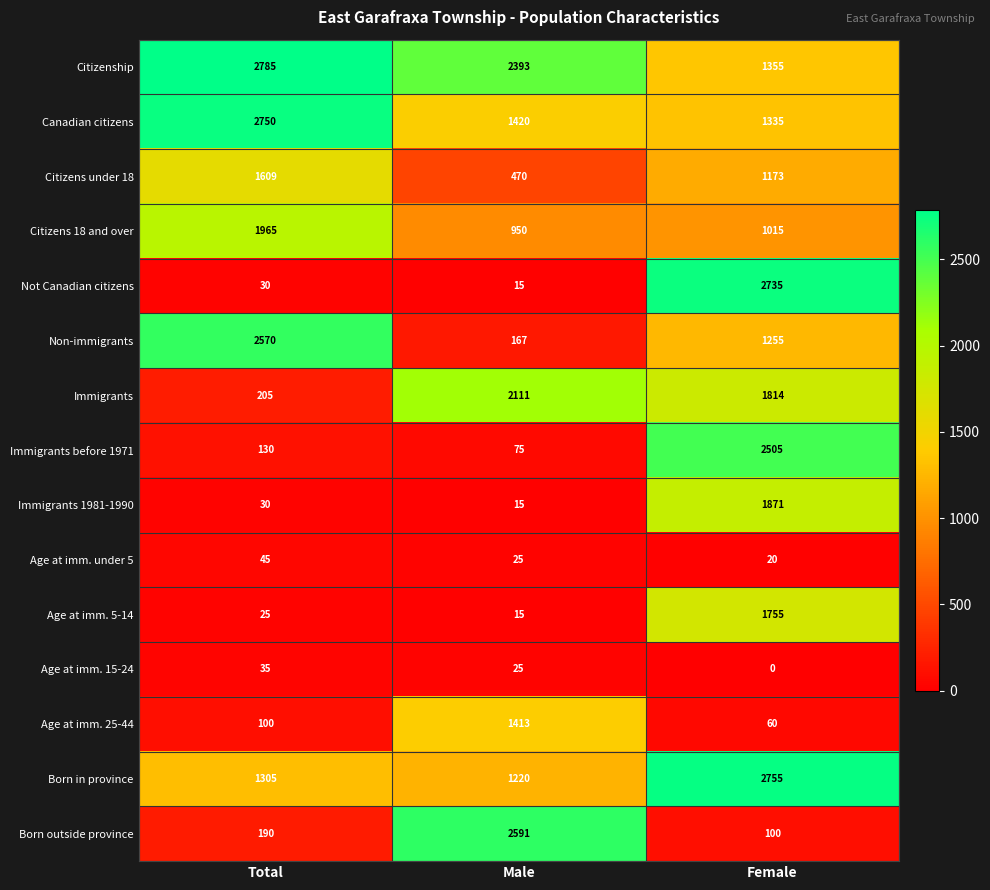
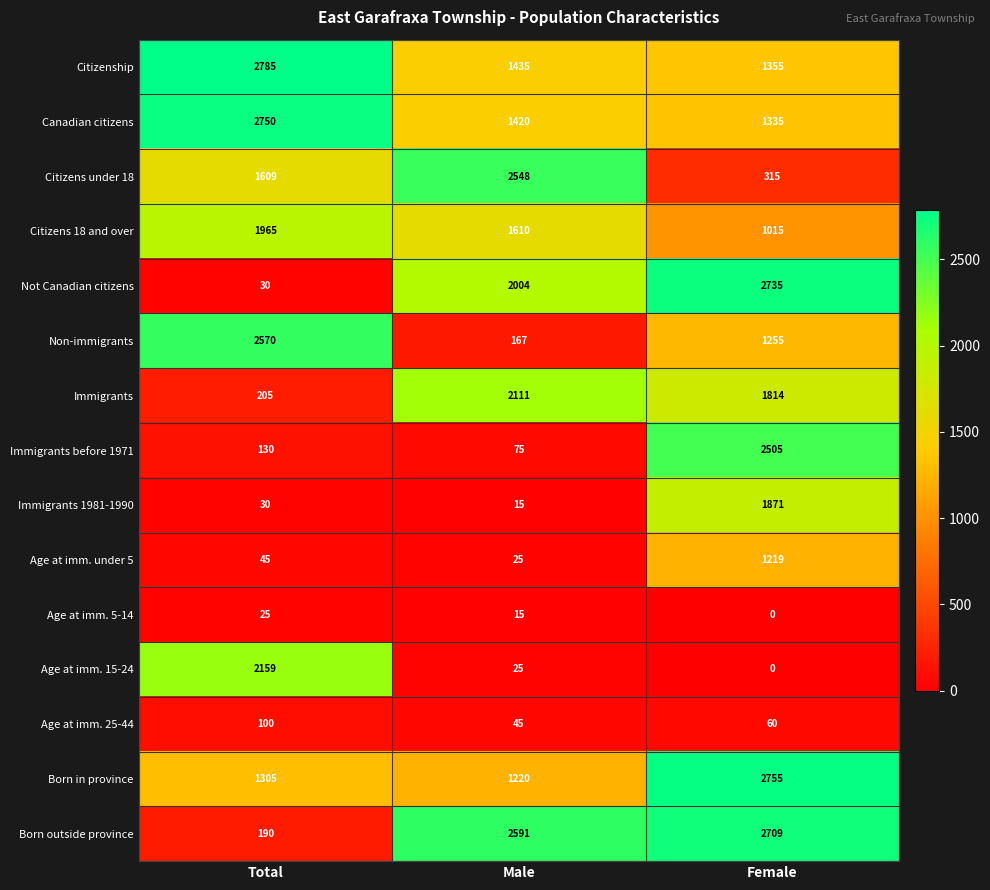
  {
    "Citizenship": {
      "Total": 2785,
-     "Male": 2393,
+     "Male": 1435,
      "Female": 1355
    },
    "Canadian citizens": {
      "Total": 2750,
      "Male": 1420,
      "Female": 1335
    },
    "Citizens under 18": {
      "Total": 1609,
-     "Male": 470,
-     "Female": 1173
+     "Male": 2548,
+     "Female": 315
    },
    "Citizens 18 and over": {
      "Total": 1965,
-     "Male": 950,
+     "Male": 1610,
      "Female": 1015
    },
    "Not Canadian citizens": {
      "Total": 30,
-     "Male": 15,
+     "Male": 2004,
      "Female": 2735
    },
    "Non-immigrants": {
      "Total": 2570,
      "Male": 167,
      "Female": 1255
    },
    "Immigrants": {
      "Total": 205,
      "Male": 2111,
      "Female": 1814
    },
    "Immigrants before 1971": {
      "Total": 130,
      "Male": 75,
      "Female": 2505
    },
    "Immigrants 1981-1990": {
      "Total": 30,
      "Male": 15,
      "Female": 1871
    },
    "Age at imm. under 5": {
      "Total": 45,
      "Male": 25,
-     "Female": 20
+     "Female": 1219
    },
    "Age at imm. 5-14": {
      "Total": 25,
      "Male": 15,
-     "Female": 1755
+     "Female": 0
    },
    "Age at imm. 15-24": {
-     "Total": 35,
+     "Total": 2159,
      "Male": 25,
      "Female": 0
    },
    "Age at imm. 25-44": {
      "Total": 100,
-     "Male": 1413,
+     "Male": 45,
      "Female": 60
    },
    "Born in province": {
      "Total": 1305,
      "Male": 1220,
      "Female": 2755
    },
    "Born outside province": {
      "Total": 190,
      "Male": 2591,
-     "Female": 100
+     "Female": 2709
    }
  }
